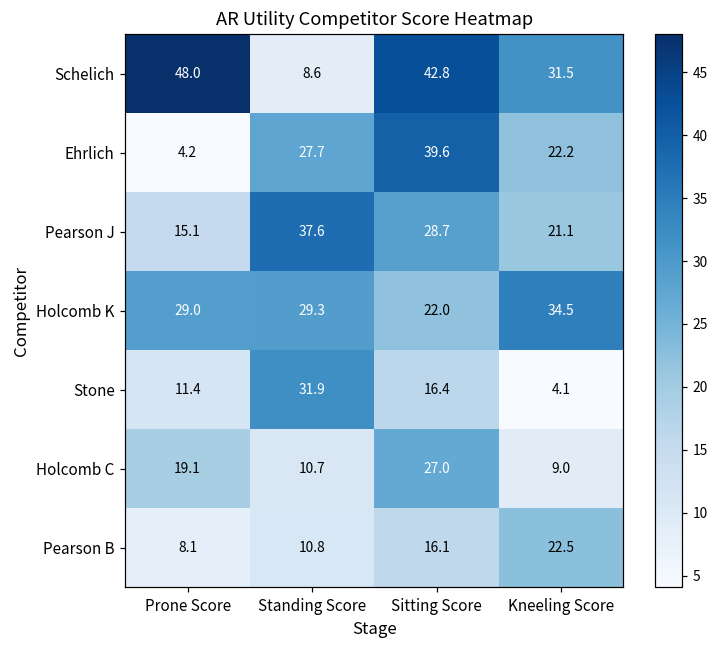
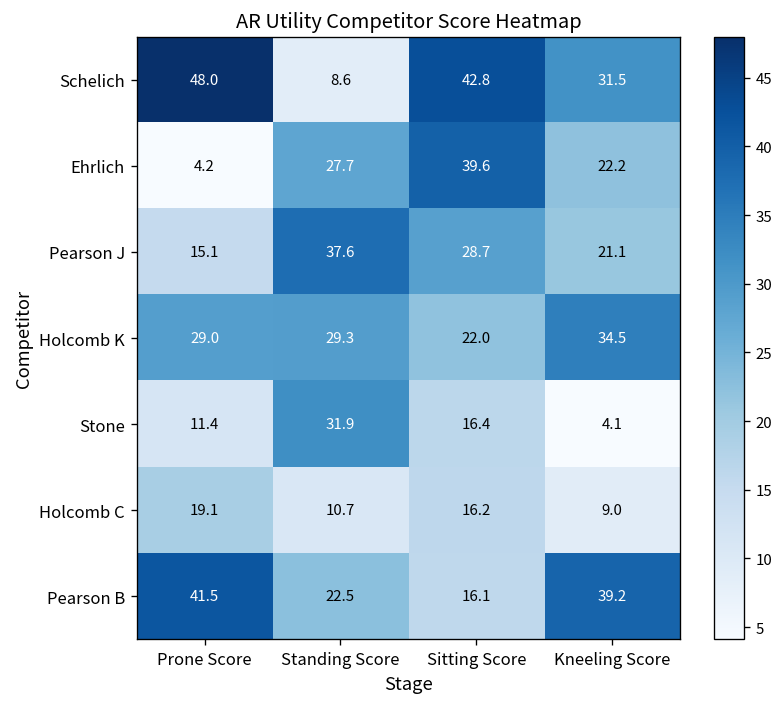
  {
    "Schelich": {
      "Prone Score": 48.0,
      "Standing Score": 8.6,
      "Sitting Score": 42.8,
      "Kneeling Score": 31.5
    },
    "Ehrlich": {
      "Prone Score": 4.2,
      "Standing Score": 27.7,
      "Sitting Score": 39.6,
      "Kneeling Score": 22.2
    },
    "Pearson J": {
      "Prone Score": 15.1,
      "Standing Score": 37.6,
      "Sitting Score": 28.7,
      "Kneeling Score": 21.1
    },
    "Holcomb K": {
      "Prone Score": 29.0,
      "Standing Score": 29.3,
      "Sitting Score": 22.0,
      "Kneeling Score": 34.5
    },
    "Stone": {
      "Prone Score": 11.4,
      "Standing Score": 31.9,
      "Sitting Score": 16.4,
      "Kneeling Score": 4.1
    },
    "Holcomb C": {
      "Prone Score": 19.1,
      "Standing Score": 10.7,
-     "Sitting Score": 27.0,
+     "Sitting Score": 16.2,
      "Kneeling Score": 9.0
    },
    "Pearson B": {
-     "Prone Score": 8.1,
-     "Standing Score": 10.8,
+     "Prone Score": 41.5,
+     "Standing Score": 22.5,
      "Sitting Score": 16.1,
-     "Kneeling Score": 22.5
+     "Kneeling Score": 39.2
    }
  }
